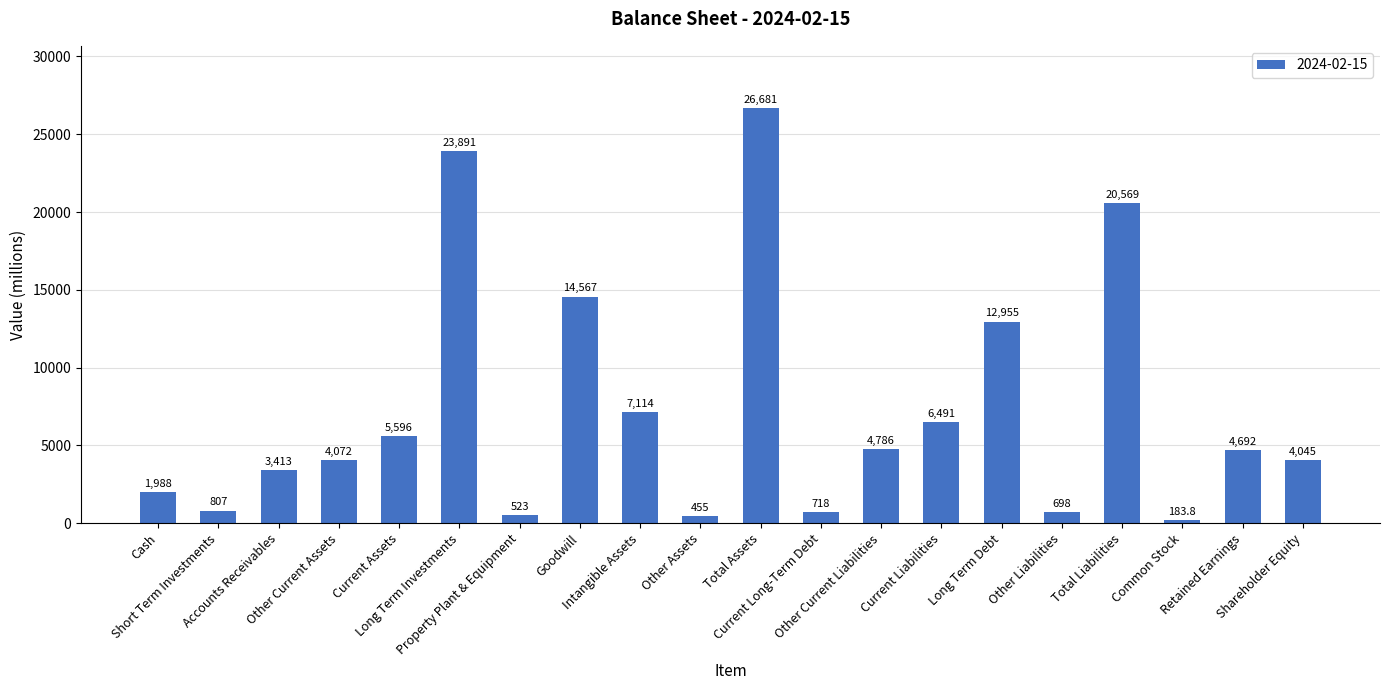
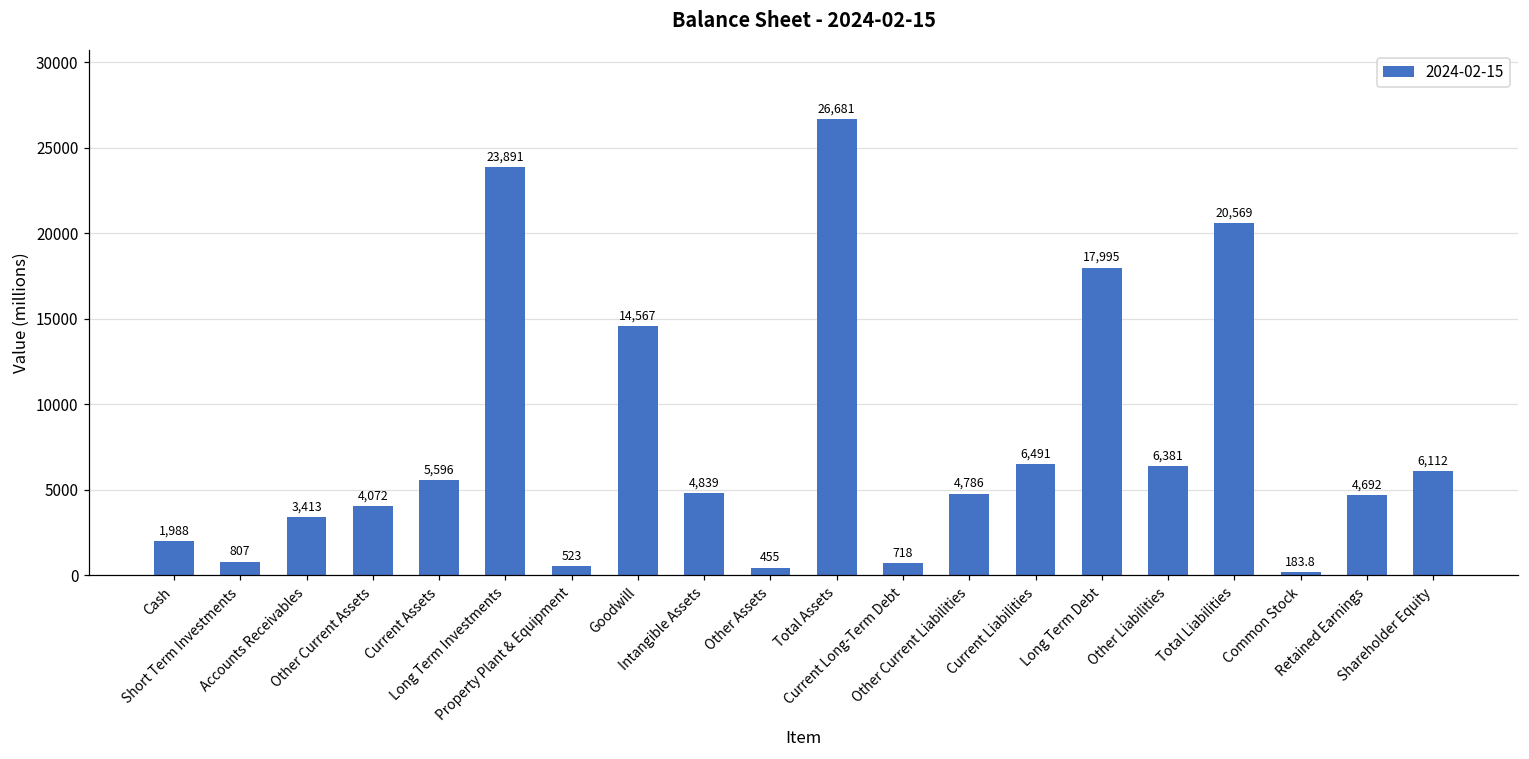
  {
    "Cash": "1,988",
    "Short Term Investments": "807",
    "Accounts Receivables": "3,413",
    "Other Current Assets": "4,072",
    "Current Assets": "5,596",
    "Long Term Investments": "23,891",
    "Property Plant & Equipment": "523",
    "Goodwill": "14,567",
-   "Intangible Assets": "7,114",
+   "Intangible Assets": "4,839",
    "Other Assets": "455",
    "Total Assets": "26,681",
    "Current Long-Term Debt": "718",
    "Other Current Liabilities": "4,786",
    "Current Liabilities": "6,491",
-   "Long Term Debt": "12,955",
-   "Other Liabilities": "698",
+   "Long Term Debt": "17,995",
+   "Other Liabilities": "6,381",
    "Total Liabilities": "20,569",
    "Common Stock": "183.8",
    "Retained Earnings": "4,692",
-   "Shareholder Equity": "4,045"
+   "Shareholder Equity": "6,112"
  }
